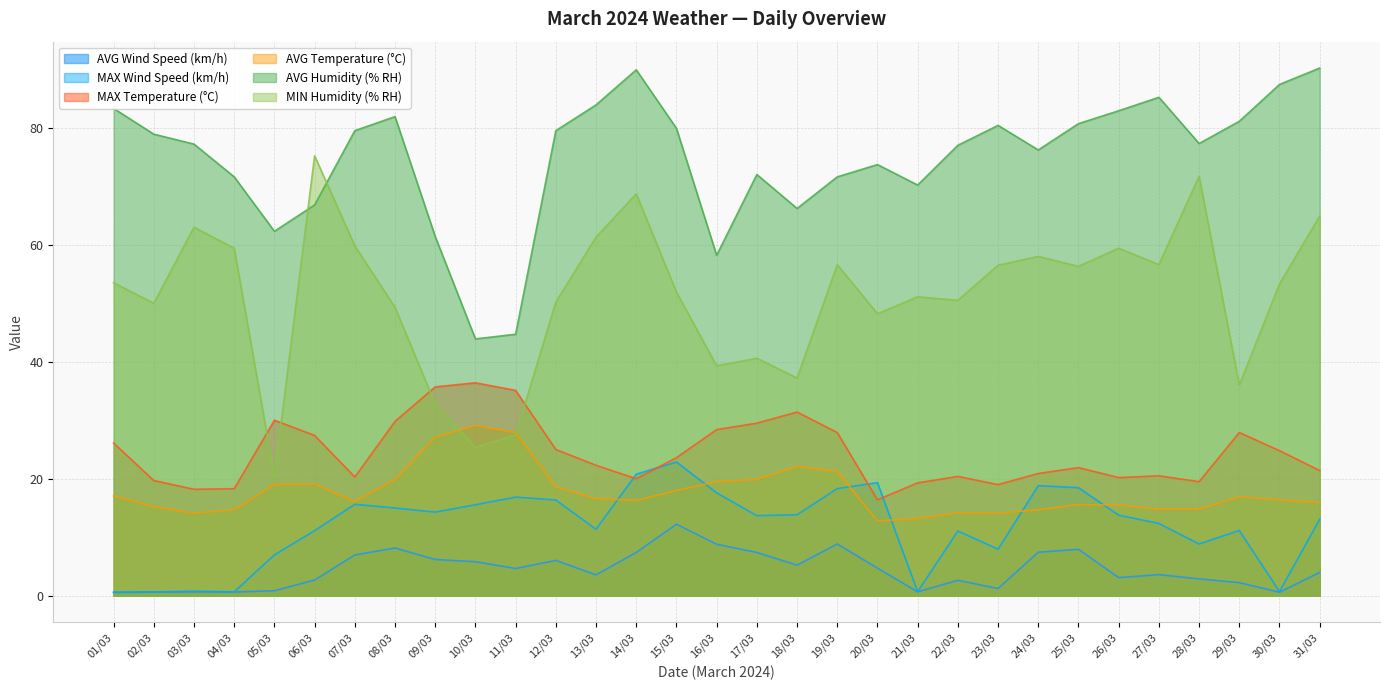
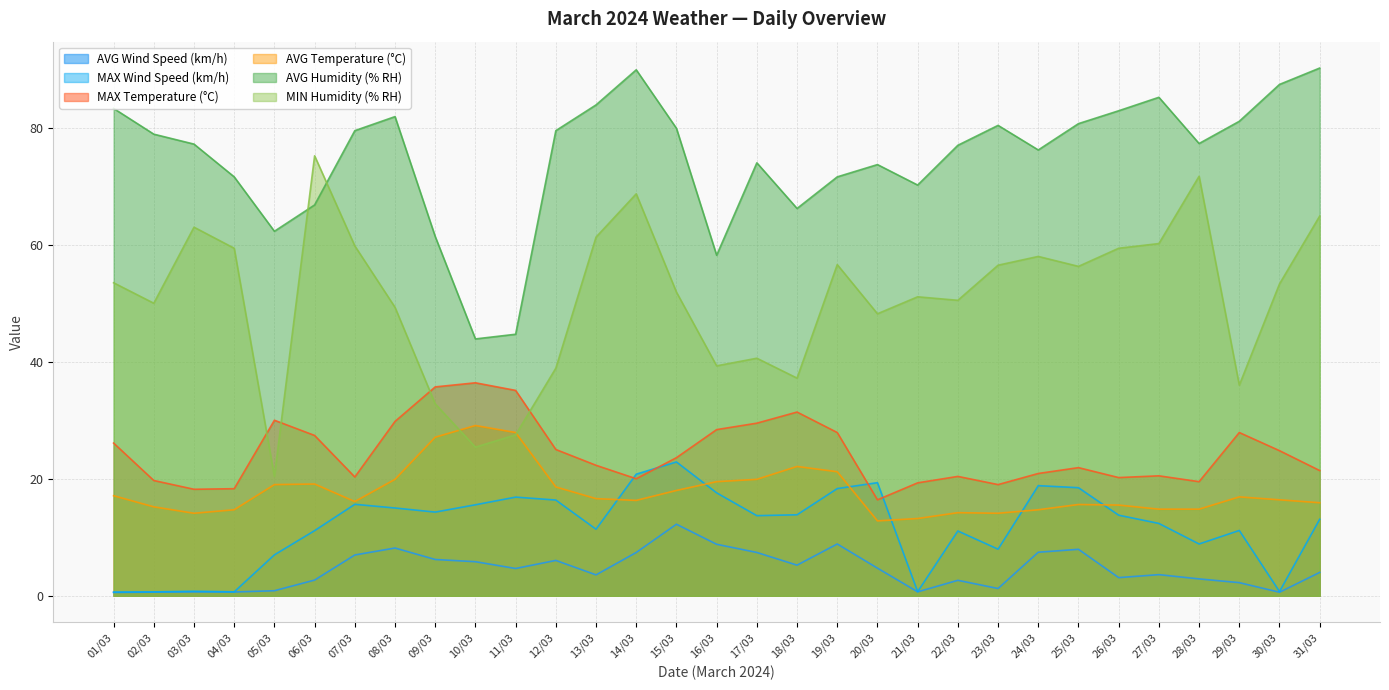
  {
    "AVG Humidity (% RH)": {
      "02/03": 79,
      "03/03": 77,
      "04/03": 72,
      "05/03": 62,
      "06/03": 67,
      "07/03": 80,
      "08/03": 82,
      "09/03": 61,
      "10/03": 44,
      "11/03": 45,
      "12/03": 80,
      "13/03": 84,
      "14/03": 90,
      "15/03": 80,
      "16/03": 58,
-     "17/03": 72,
+     "17/03": 74,
      "18/03": 66,
      "19/03": 72,
      "20/03": 74,
      "21/03": 70,
      "22/03": 77,
      "23/03": 80,
      "24/03": 76,
      "25/03": 81,
      "26/03": 83,
      "27/03": 85,
      "28/03": 77,
      "29/03": 81,
      "30/03": 87,
      "31/03": 90
    },
    "MIN Humidity (% RH)": {
      "01/03": 54,
      "02/03": 50,
      "03/03": 63,
      "04/03": 59,
      "05/03": 20,
      "06/03": 75,
      "07/03": 60,
      "08/03": 49,
      "09/03": 33,
      "10/03": 25,
-     "12/03": 50,
+     "12/03": 39,
      "13/03": 61,
      "14/03": 69,
      "15/03": 52,
      "16/03": 39,
      "17/03": 41,
      "18/03": 37,
      "19/03": 57,
      "20/03": 48,
      "21/03": 51,
      "22/03": 51,
      "23/03": 57,
      "24/03": 58,
      "25/03": 56,
      "26/03": 59,
-     "27/03": 57,
+     "27/03": 60,
      "28/03": 72,
      "29/03": 36,
      "30/03": 53,
      "31/03": 65
    }
  }
